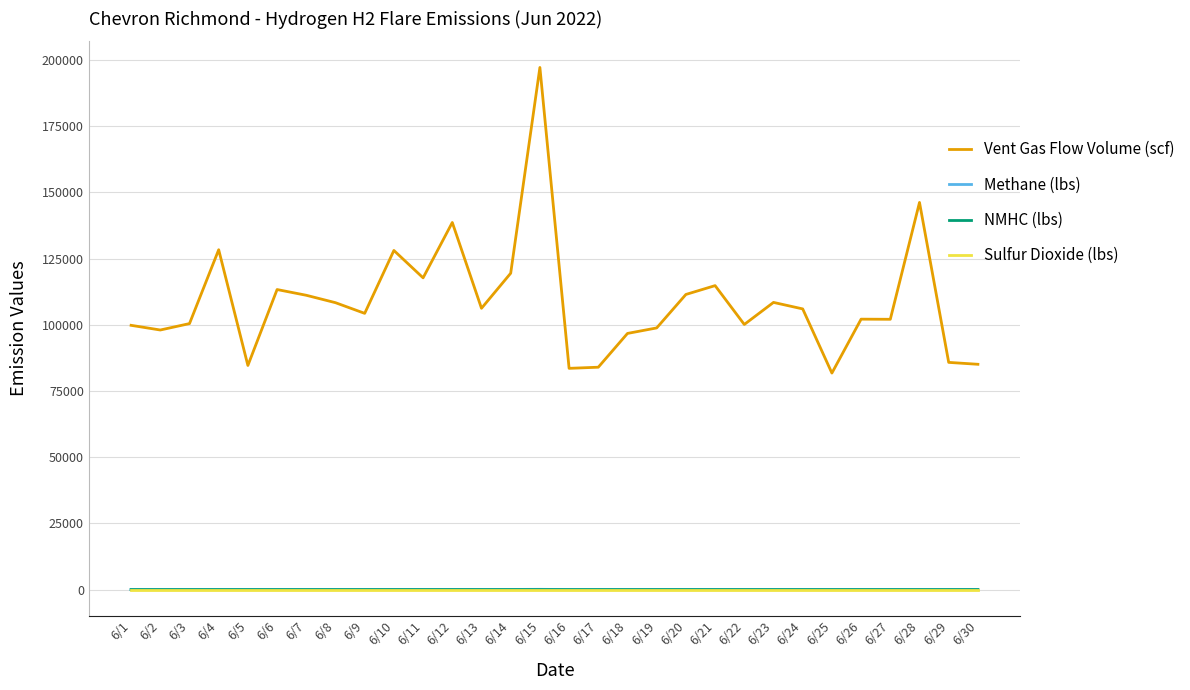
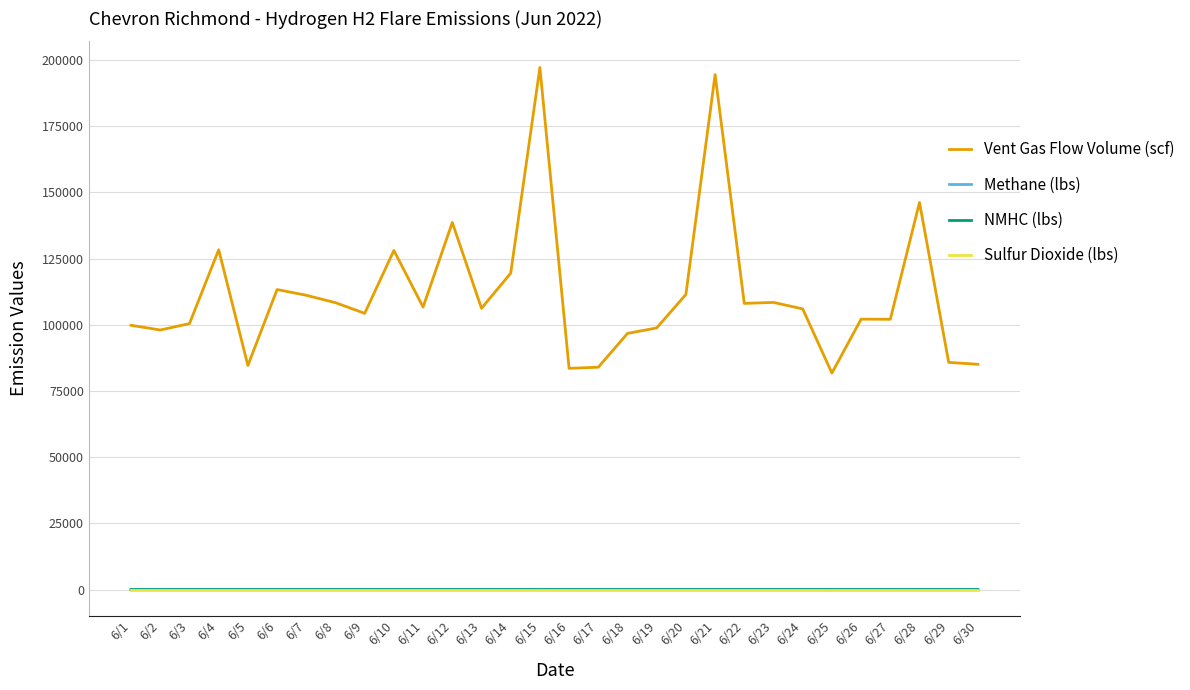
  {
    "Vent Gas Flow Volume (scf)": {
      "6/1": 100000,
      "6/2": 98000,
      "6/3": 100000,
      "6/4": 128000,
      "6/5": 85000,
      "6/6": 113000,
      "6/7": 111000,
      "6/8": 108000,
      "6/9": 104000,
      "6/10": 128000,
-     "6/11": 118000,
+     "6/11": 107000,
      "6/12": 139000,
      "6/13": 106000,
      "6/14": 119000,
      "6/15": 197000,
      "6/16": 84000,
      "6/17": 84000,
      "6/18": 97000,
      "6/19": 99000,
      "6/20": 111000,
-     "6/21": 115000,
-     "6/22": 100000,
+     "6/21": 194000,
+     "6/22": 108000,
      "6/23": 108000,
      "6/24": 106000,
      "6/25": 82000,
      "6/26": 102000,
      "6/27": 102000,
      "6/28": 146000,
      "6/29": 86000,
      "6/30": 85000
    }
  }
